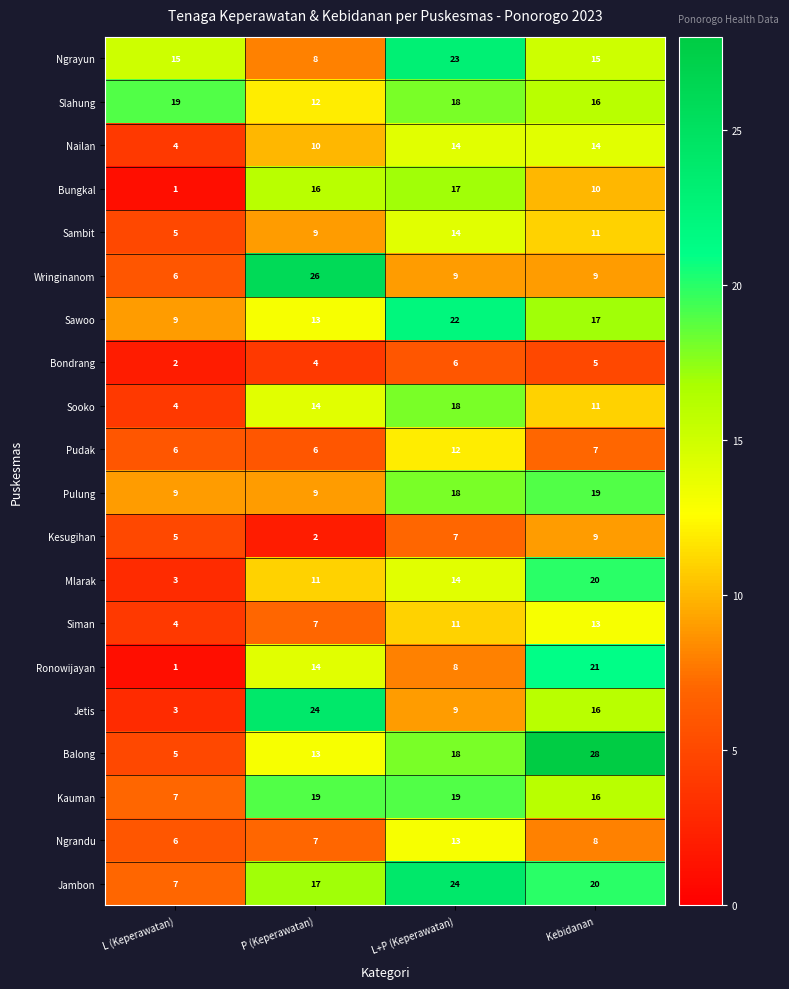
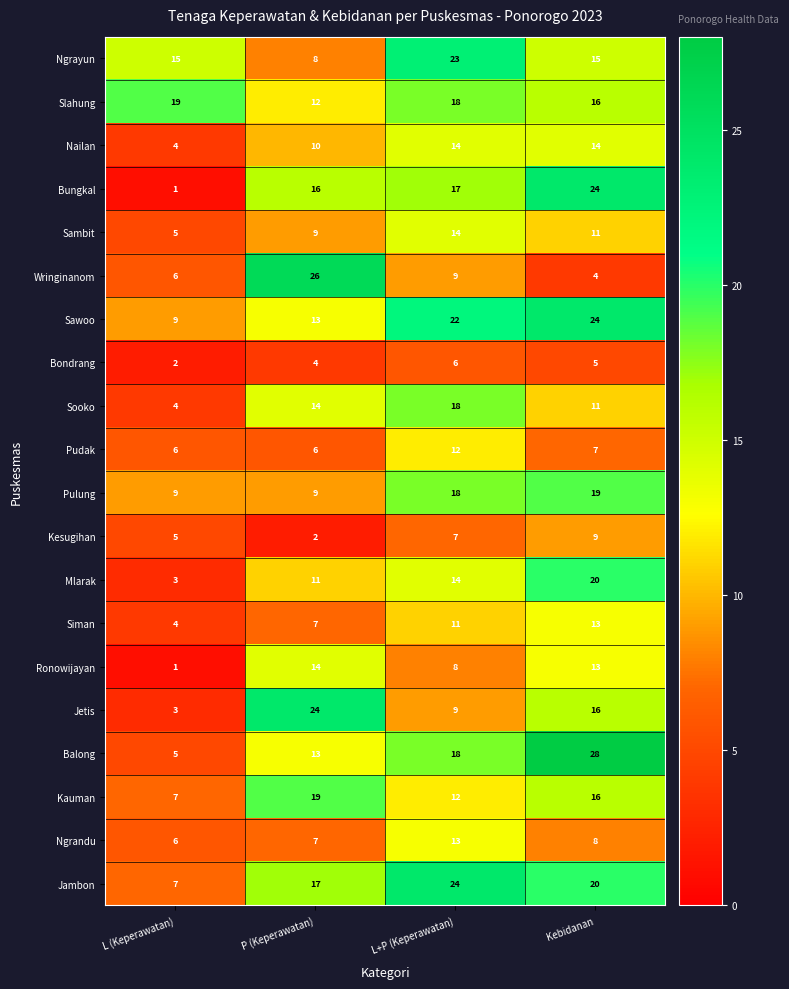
  {
    "Ngrayun": {
      "L (Keperawatan)": 15,
      "P (Keperawatan)": 8,
      "L+P (Keperawatan)": 23,
      "Kebidanan": 15
    },
    "Slahung": {
      "L (Keperawatan)": 19,
      "P (Keperawatan)": 12,
      "L+P (Keperawatan)": 18,
      "Kebidanan": 16
    },
    "Nailan": {
      "L (Keperawatan)": 4,
      "P (Keperawatan)": 10,
      "L+P (Keperawatan)": 14,
      "Kebidanan": 14
    },
    "Bungkal": {
      "L (Keperawatan)": 1,
      "P (Keperawatan)": 16,
      "L+P (Keperawatan)": 17,
-     "Kebidanan": 10
+     "Kebidanan": 24
    },
    "Sambit": {
      "L (Keperawatan)": 5,
      "P (Keperawatan)": 9,
      "L+P (Keperawatan)": 14,
      "Kebidanan": 11
    },
    "Wringinanom": {
      "L (Keperawatan)": 6,
      "P (Keperawatan)": 26,
      "L+P (Keperawatan)": 9,
-     "Kebidanan": 9
+     "Kebidanan": 4
    },
    "Sawoo": {
      "L (Keperawatan)": 9,
      "P (Keperawatan)": 13,
      "L+P (Keperawatan)": 22,
-     "Kebidanan": 17
+     "Kebidanan": 24
    },
    "Bondrang": {
      "L (Keperawatan)": 2,
      "P (Keperawatan)": 4,
      "L+P (Keperawatan)": 6,
      "Kebidanan": 5
    },
    "Sooko": {
      "L (Keperawatan)": 4,
      "P (Keperawatan)": 14,
      "L+P (Keperawatan)": 18,
      "Kebidanan": 11
    },
    "Pudak": {
      "L (Keperawatan)": 6,
      "P (Keperawatan)": 6,
      "L+P (Keperawatan)": 12,
      "Kebidanan": 7
    },
    "Pulung": {
      "L (Keperawatan)": 9,
      "P (Keperawatan)": 9,
      "L+P (Keperawatan)": 18,
      "Kebidanan": 19
    },
    "Kesugihan": {
      "L (Keperawatan)": 5,
      "P (Keperawatan)": 2,
      "L+P (Keperawatan)": 7,
      "Kebidanan": 9
    },
    "Mlarak": {
      "L (Keperawatan)": 3,
      "P (Keperawatan)": 11,
      "L+P (Keperawatan)": 14,
      "Kebidanan": 20
    },
    "Siman": {
      "L (Keperawatan)": 4,
      "P (Keperawatan)": 7,
      "L+P (Keperawatan)": 11,
      "Kebidanan": 13
    },
    "Ronowijayan": {
      "L (Keperawatan)": 1,
      "P (Keperawatan)": 14,
      "L+P (Keperawatan)": 8,
-     "Kebidanan": 21
+     "Kebidanan": 13
    },
    "Jetis": {
      "L (Keperawatan)": 3,
      "P (Keperawatan)": 24,
      "L+P (Keperawatan)": 9,
      "Kebidanan": 16
    },
    "Balong": {
      "L (Keperawatan)": 5,
      "P (Keperawatan)": 13,
      "L+P (Keperawatan)": 18,
      "Kebidanan": 28
    },
    "Kauman": {
      "L (Keperawatan)": 7,
      "P (Keperawatan)": 19,
-     "L+P (Keperawatan)": 19,
+     "L+P (Keperawatan)": 12,
      "Kebidanan": 16
    },
    "Ngrandu": {
      "L (Keperawatan)": 6,
      "P (Keperawatan)": 7,
      "L+P (Keperawatan)": 13,
      "Kebidanan": 8
    },
    "Jambon": {
      "L (Keperawatan)": 7,
      "P (Keperawatan)": 17,
      "L+P (Keperawatan)": 24,
      "Kebidanan": 20
    }
  }
